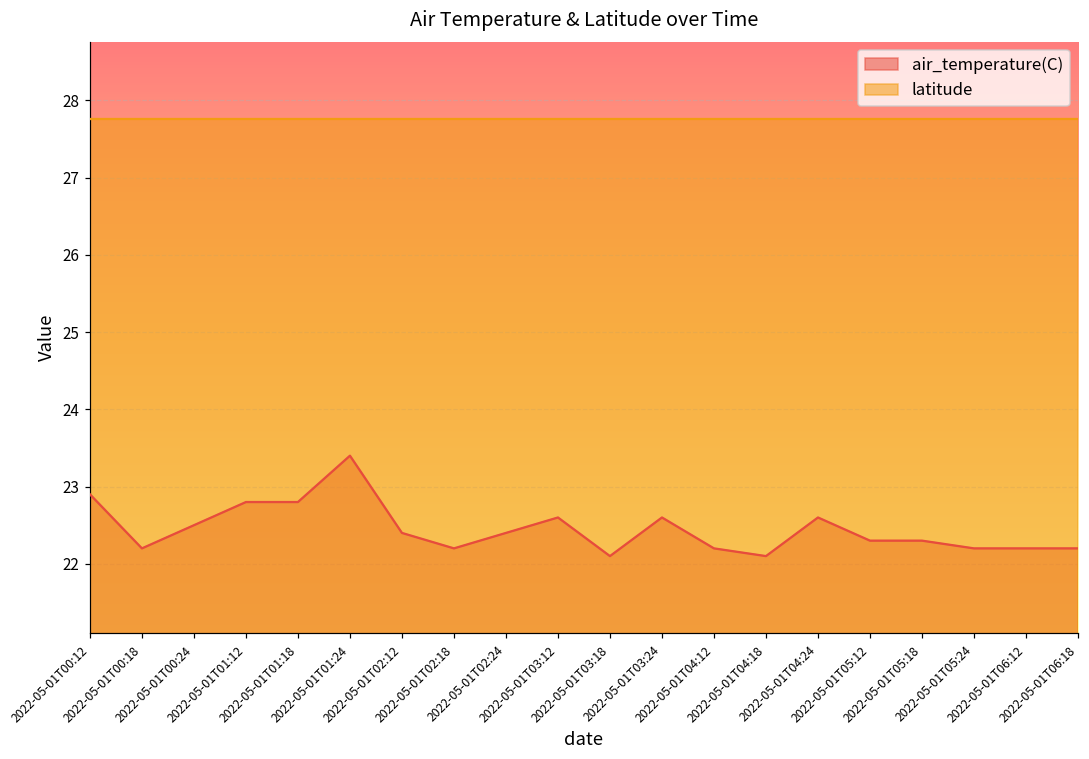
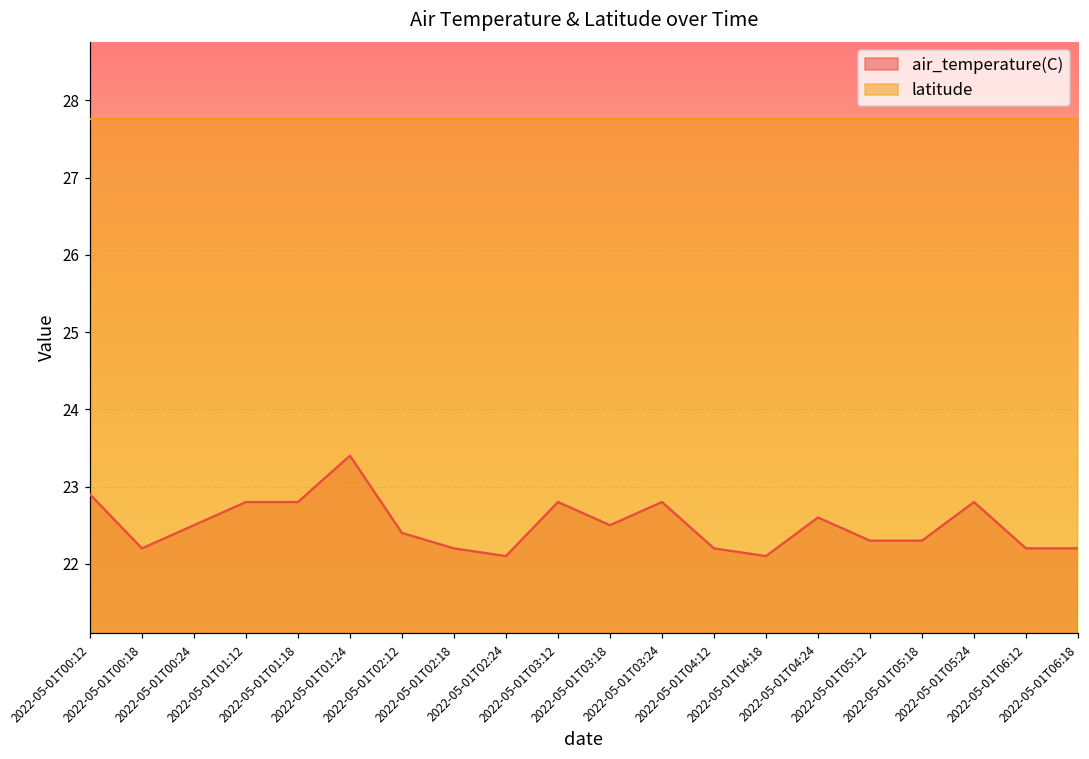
  {
    "air_temperature(C)": {
      "2022-05-01T00:12": 22.9,
      "2022-05-01T00:18": 22.2,
      "2022-05-01T00:24": 22.5,
      "2022-05-01T01:12": 22.8,
      "2022-05-01T01:18": 22.8,
      "2022-05-01T01:24": 23.4,
      "2022-05-01T02:12": 22.4,
      "2022-05-01T02:18": 22.2,
-     "2022-05-01T02:24": 22.4,
-     "2022-05-01T03:12": 22.6,
-     "2022-05-01T03:18": 22.1,
-     "2022-05-01T03:24": 22.6,
+     "2022-05-01T02:24": 22.1,
+     "2022-05-01T03:12": 22.8,
+     "2022-05-01T03:18": 22.5,
+     "2022-05-01T03:24": 22.8,
      "2022-05-01T04:12": 22.2,
      "2022-05-01T04:18": 22.1,
      "2022-05-01T04:24": 22.6,
      "2022-05-01T05:12": 22.3,
      "2022-05-01T05:18": 22.3,
-     "2022-05-01T05:24": 22.2,
+     "2022-05-01T05:24": 22.8,
      "2022-05-01T06:12": 22.2,
      "2022-05-01T06:18": 22.2
    },
    "latitude": {
      "2022-05-01T00:12": 27.8,
      "2022-05-01T00:18": 27.8,
      "2022-05-01T00:24": 27.8,
      "2022-05-01T01:12": 27.8,
      "2022-05-01T01:18": 27.8,
      "2022-05-01T01:24": 27.8,
      "2022-05-01T02:12": 27.8,
      "2022-05-01T02:18": 27.8,
      "2022-05-01T02:24": 27.8,
      "2022-05-01T03:12": 27.8,
      "2022-05-01T03:18": 27.8,
      "2022-05-01T03:24": 27.8,
      "2022-05-01T04:12": 27.8,
      "2022-05-01T04:18": 27.8,
      "2022-05-01T04:24": 27.8,
      "2022-05-01T05:12": 27.8,
      "2022-05-01T05:18": 27.8,
      "2022-05-01T05:24": 27.8,
      "2022-05-01T06:12": 27.8,
      "2022-05-01T06:18": 27.8
    }
  }
